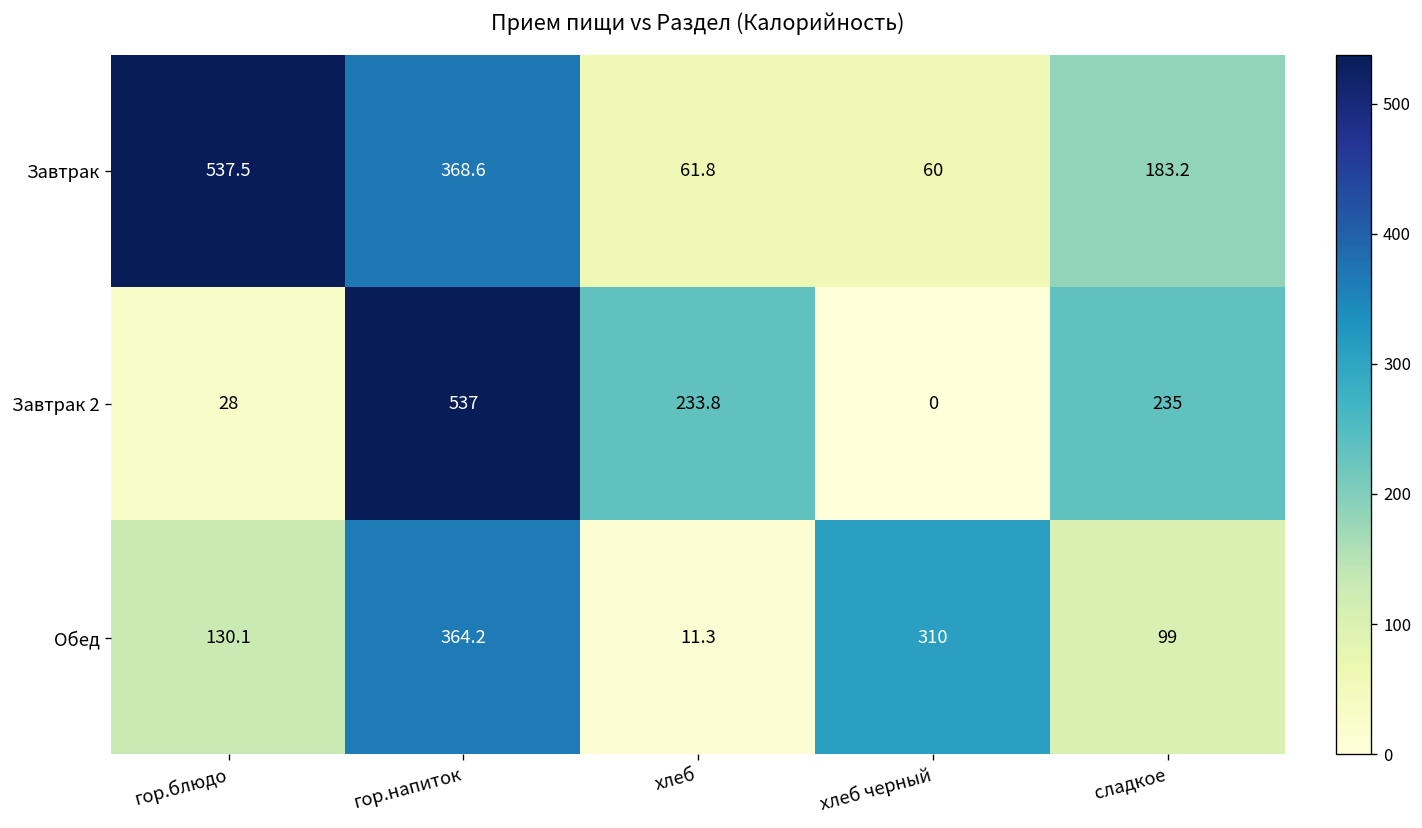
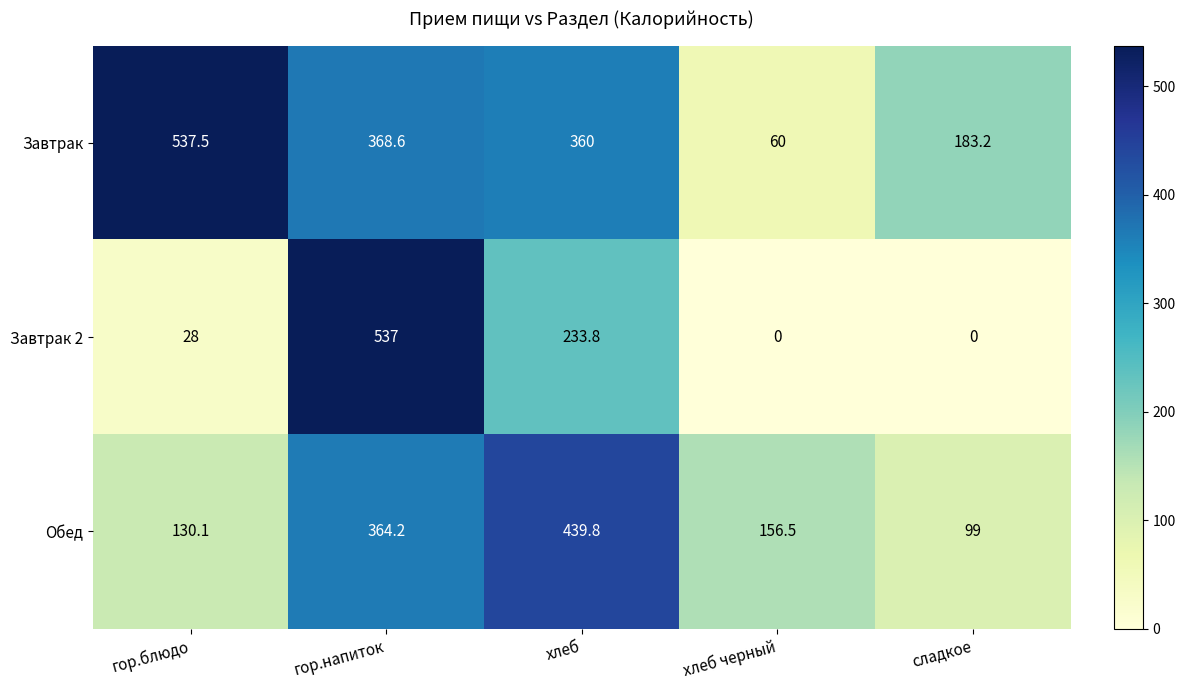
  {
    "Завтрак": {
      "гор.блюдо": 537.5,
      "гор.напиток": 368.6,
-     "хлеб": 61.8,
+     "хлеб": 360,
      "хлеб черный": 60,
      "сладкое": 183.2
    },
    "Завтрак 2": {
      "гор.блюдо": 28,
      "гор.напиток": 537,
      "хлеб": 233.8,
      "хлеб черный": 0,
-     "сладкое": 235
+     "сладкое": 0
    },
    "Обед": {
      "гор.блюдо": 130.1,
      "гор.напиток": 364.2,
-     "хлеб": 11.3,
-     "хлеб черный": 310,
+     "хлеб": 439.8,
+     "хлеб черный": 156.5,
      "сладкое": 99
    }
  }
